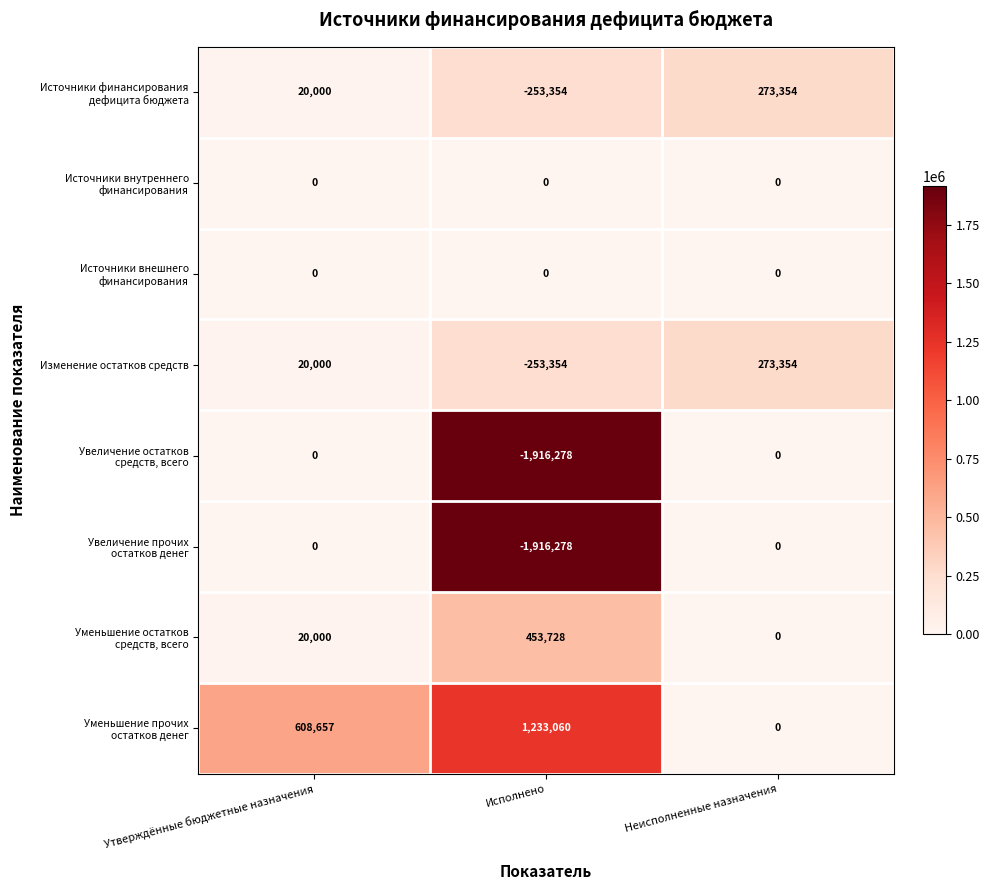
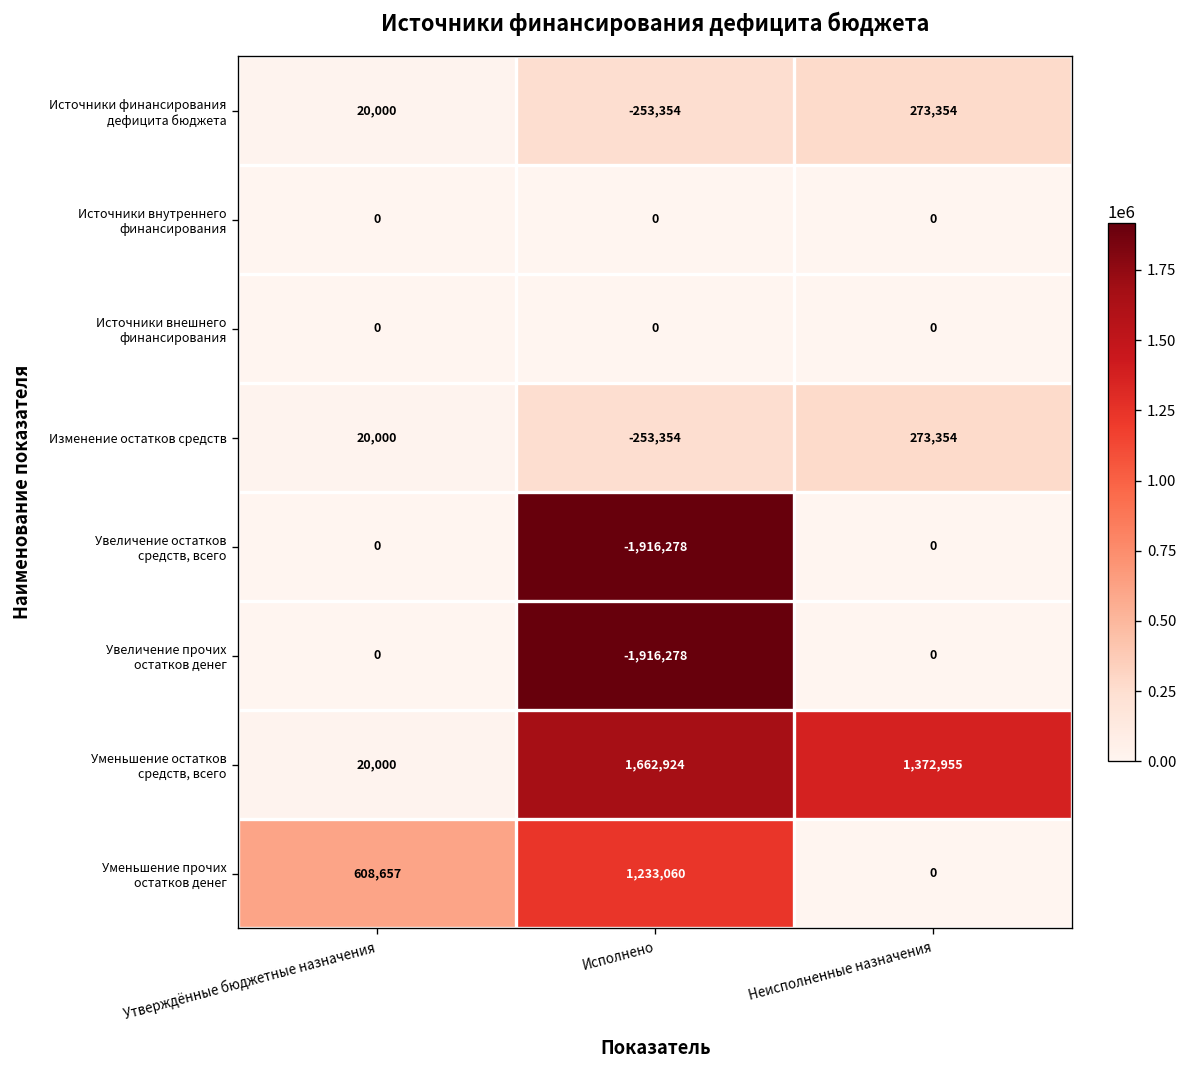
  {
    "Источники финансирования дефицита бюджета": {
      "Утверждённые бюджетные назначения": "20,000",
      "Исполнено": "-253,354",
      "Неисполненные назначения": "273,354"
    },
    "Источники внутреннего финансирования": {
      "Утверждённые бюджетные назначения": "0",
      "Исполнено": "0",
      "Неисполненные назначения": "0"
    },
    "Источники внешнего финансирования": {
      "Утверждённые бюджетные назначения": "0",
      "Исполнено": "0",
      "Неисполненные назначения": "0"
    },
    "Изменение остатков средств": {
      "Утверждённые бюджетные назначения": "20,000",
      "Исполнено": "-253,354",
      "Неисполненные назначения": "273,354"
    },
    "Увеличение остатков средств, всего": {
      "Утверждённые бюджетные назначения": "0",
      "Исполнено": "-1,916,278",
      "Неисполненные назначения": "0"
    },
    "Увеличение прочих остатков денег": {
      "Утверждённые бюджетные назначения": "0",
      "Исполнено": "-1,916,278",
      "Неисполненные назначения": "0"
    },
    "Уменьшение остатков средств, всего": {
      "Утверждённые бюджетные назначения": "20,000",
-     "Исполнено": "453,728",
-     "Неисполненные назначения": "0"
+     "Исполнено": "1,662,924",
+     "Неисполненные назначения": "1,372,955"
    },
    "Уменьшение прочих остатков денег": {
      "Утверждённые бюджетные назначения": "608,657",
      "Исполнено": "1,233,060",
      "Неисполненные назначения": "0"
    }
  }
